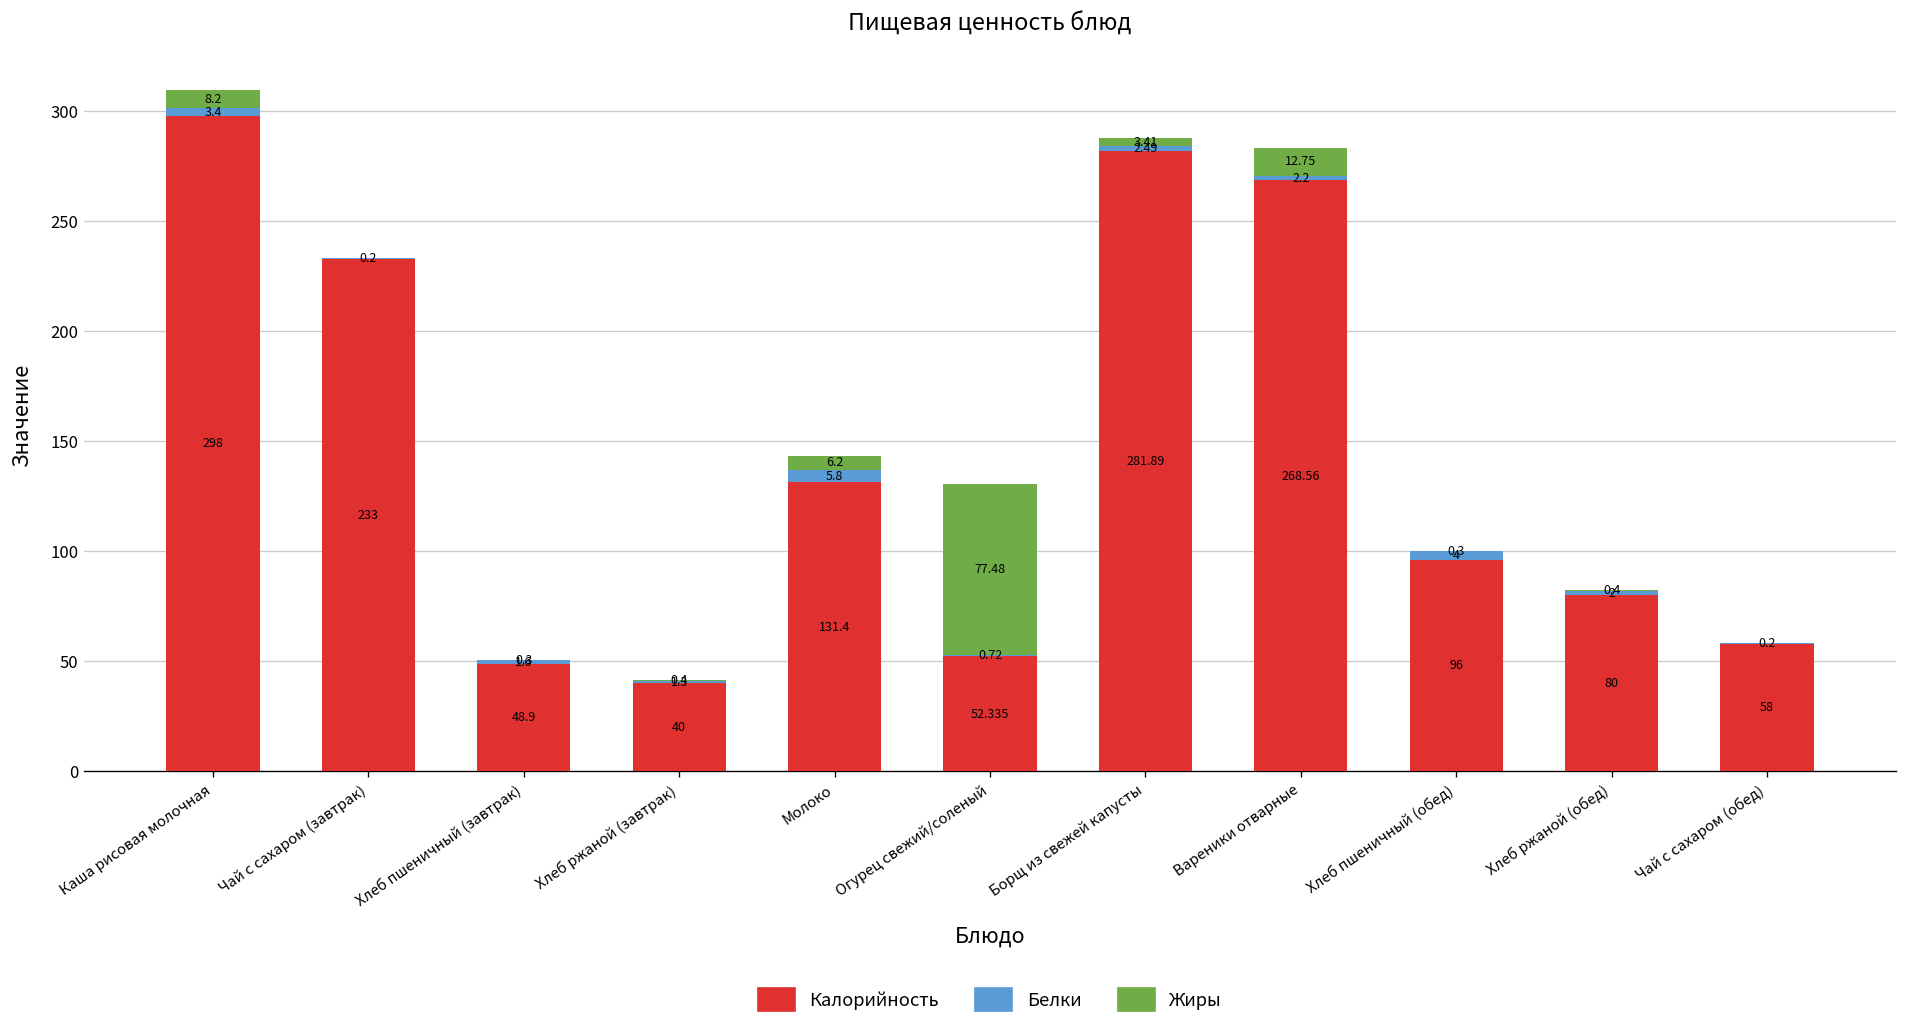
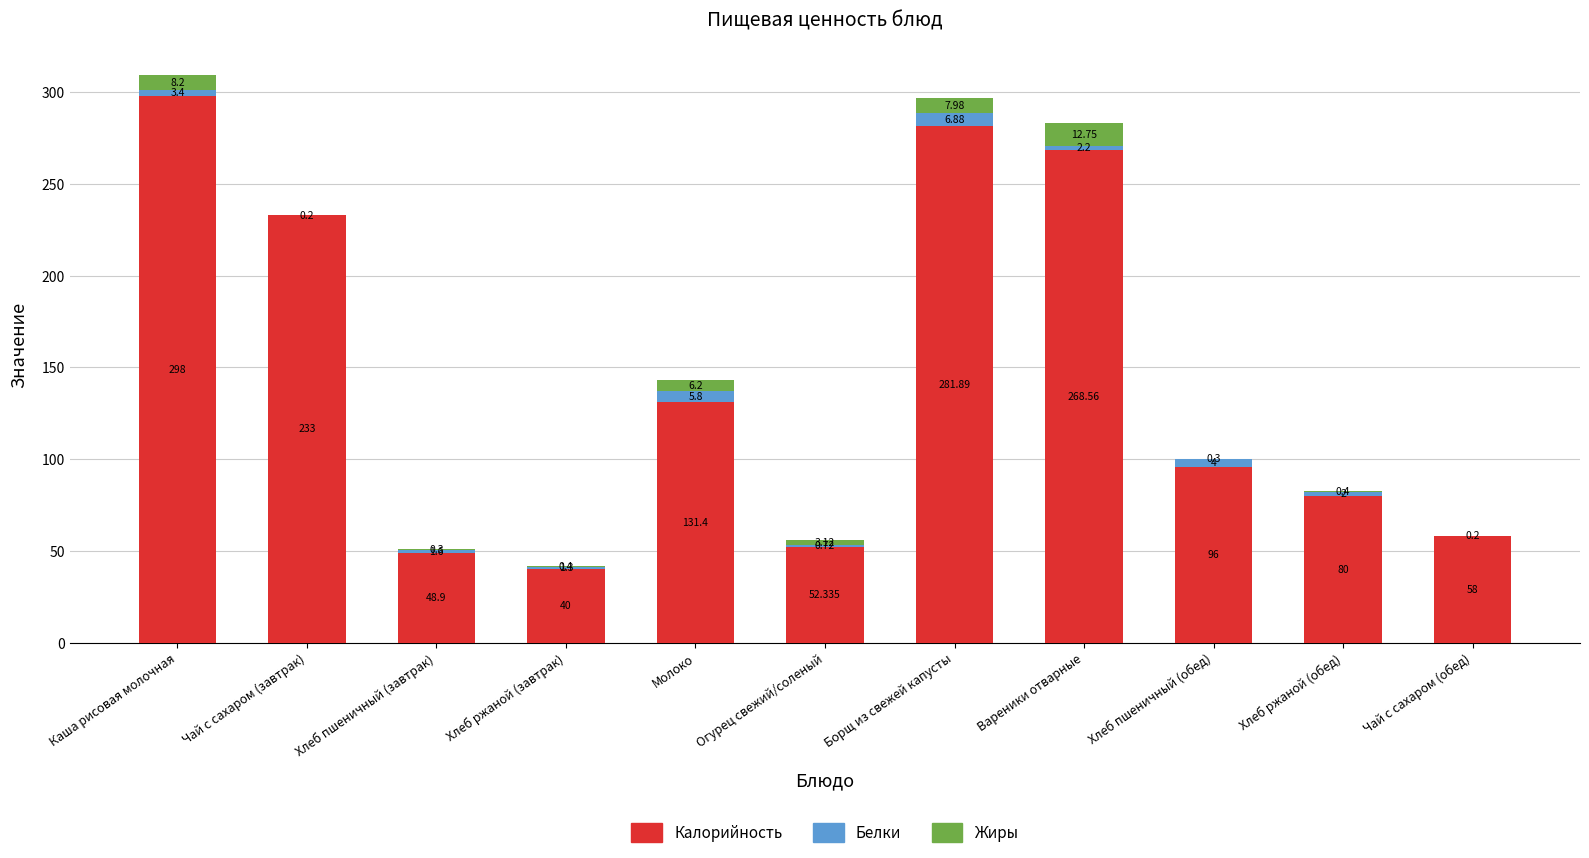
  {
    "Калорийность": {
      "Каша рисовая молочная": 298,
      "Чай с сахаром (завтрак)": 233,
      "Хлеб пшеничный (завтрак)": 48.9,
      "Хлеб ржаной (завтрак)": 40,
      "Молоко": 131.4,
      "Огурец свежий/соленый": 52.335,
      "Борщ из свежей капусты": 281.89,
      "Вареники отварные": 268.56,
      "Хлеб пшеничный (обед)": 96,
      "Хлеб ржаной (обед)": 80,
      "Чай с сахаром (обед)": 58
    },
    "Белки": {
      "Каша рисовая молочная": 3.4,
      "Чай с сахаром (завтрак)": 0.2,
      "Молоко": 5.8,
-     "Борщ из свежей капусты": 2.49,
+     "Борщ из свежей капусты": 6.88,
      "Вареники отварные": 2.2,
      "Чай с сахаром (обед)": 0.2
    },
    "Жиры": {
      "Каша рисовая молочная": 8.2,
      "Молоко": 6.2,
-     "Огурец свежий/соленый": 77.48,
-     "Борщ из свежей капусты": 3.41,
+     "Огурец свежий/соленый": 3.12,
+     "Борщ из свежей капусты": 7.98,
      "Вареники отварные": 12.75
    }
  }
